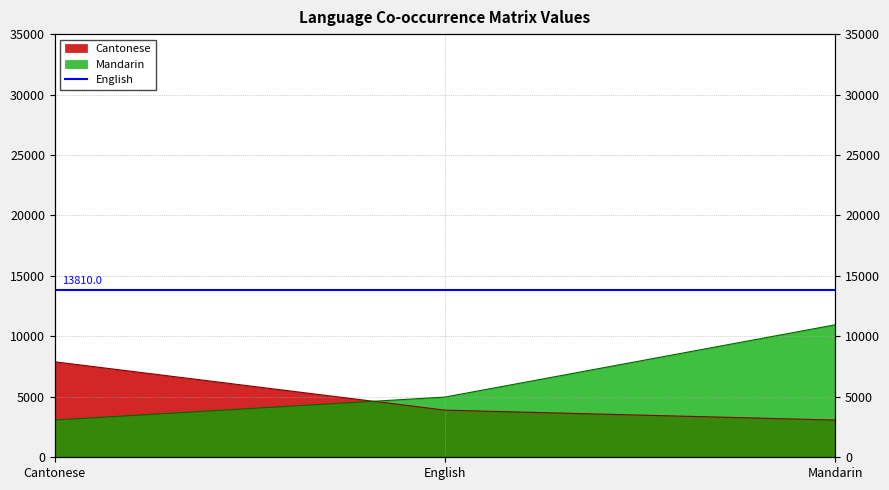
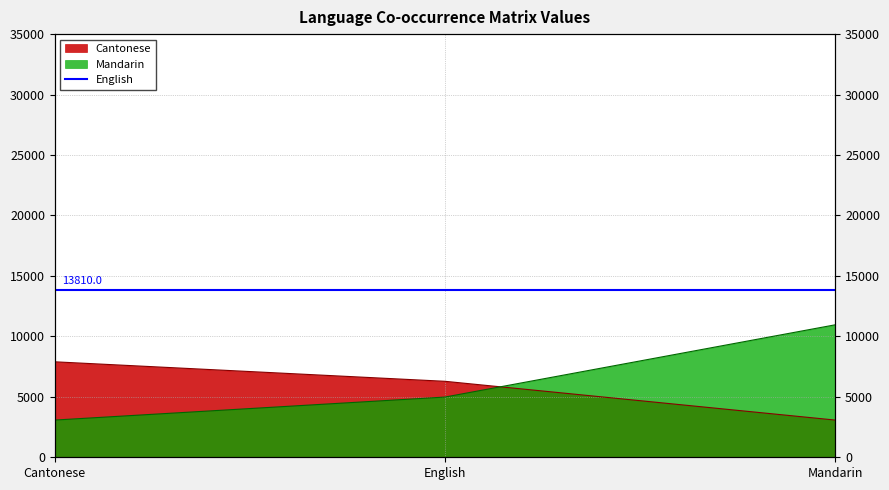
  {
    "Cantonese": {
      "Cantonese": 7900,
-     "English": 3900,
+     "English": 6300,
      "Mandarin": 3100
    },
    "Mandarin": {
      "Cantonese": 3100,
      "English": 5000,
      "Mandarin": 11000
    }
  }
